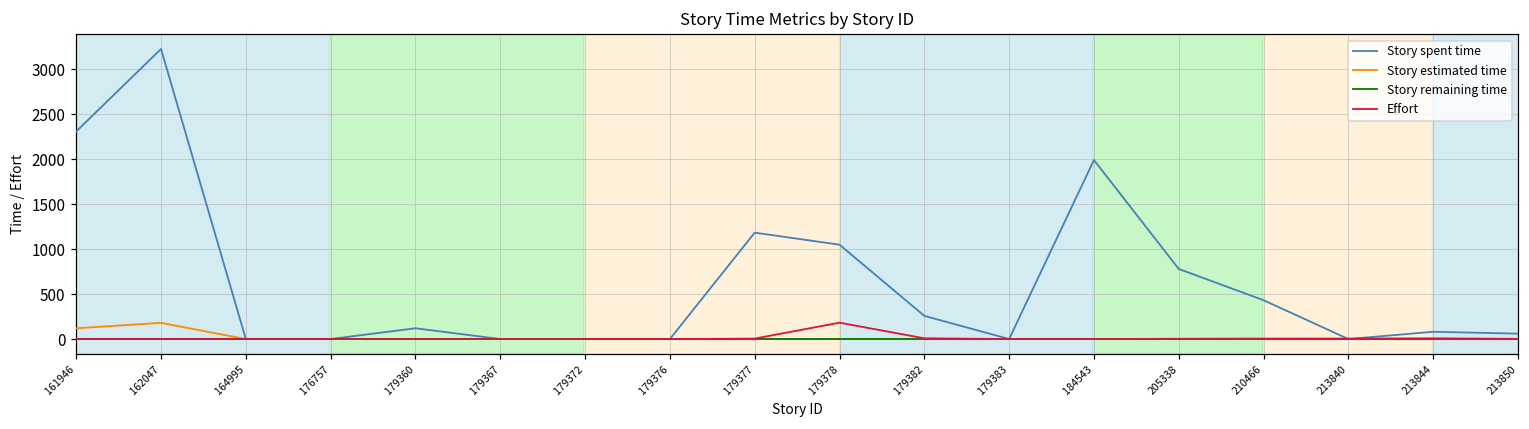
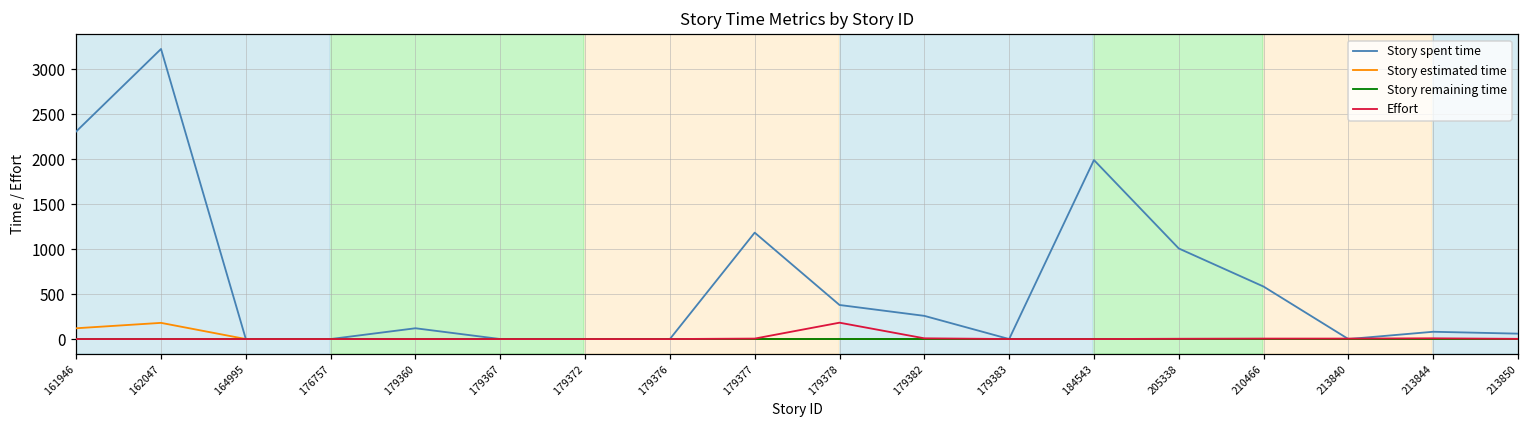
  {
    "Story spent time": {
      "161946": 2300,
      "162047": 3200,
      "179360": 100,
      "179377": 1200,
-     "179378": 1100,
+     "179378": 400,
      "179382": 300,
      "184543": 2000,
-     "205338": 800,
-     "210466": 400,
+     "205338": 1000,
+     "210466": 600,
      "213844": 100,
      "213850": 100
    },
    "Story estimated time": {
      "161946": 100,
      "162047": 200
    },
    "Effort": {
      "179378": 200
    }
  }
